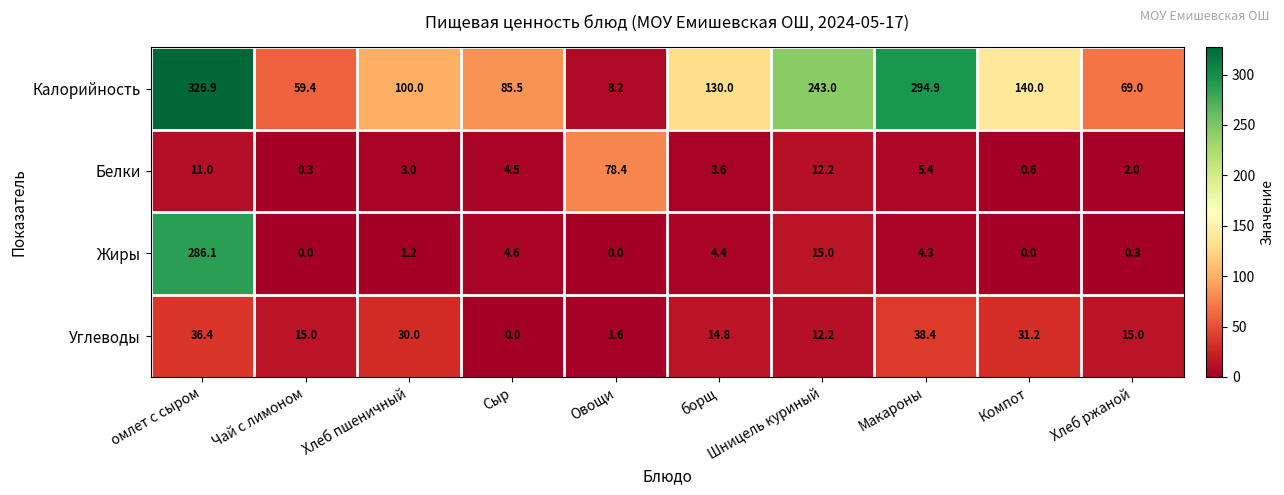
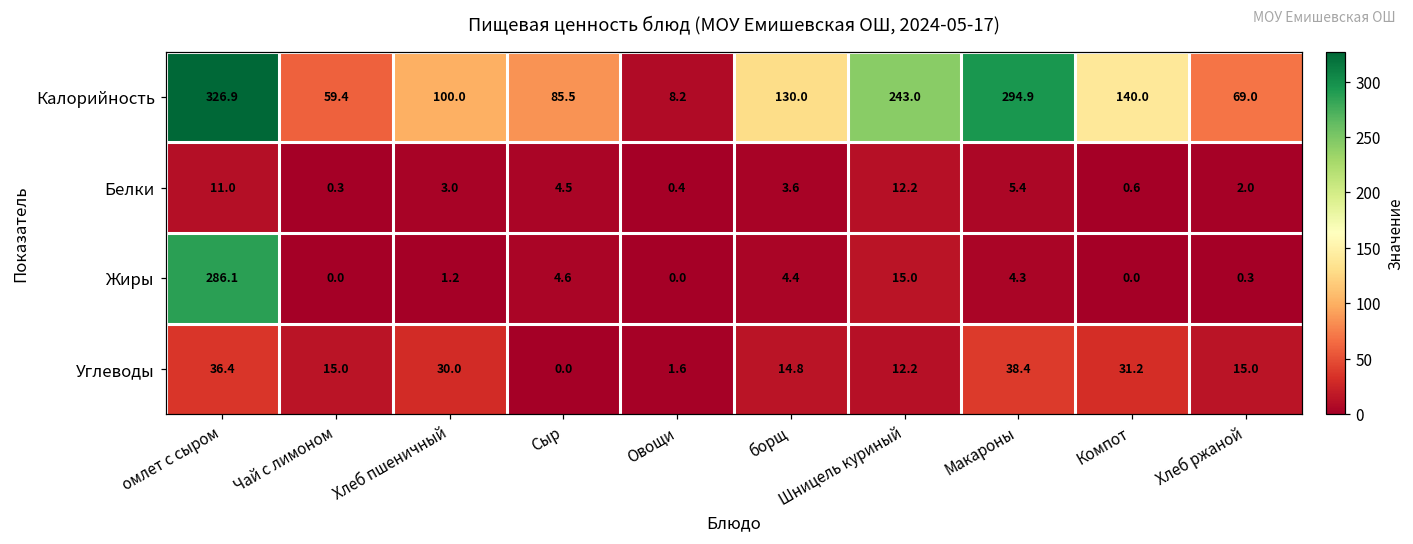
  {
    "Калорийность": {
      "омлет с сыром": 326.9,
      "Чай с лимоном": 59.4,
      "Хлеб пшеничный": 100.0,
      "Сыр": 85.5,
      "Овощи": 8.2,
      "борщ": 130.0,
      "Шницель куриный": 243.0,
      "Макароны": 294.9,
      "Компот": 140.0,
      "Хлеб ржаной": 69.0
    },
    "Белки": {
      "омлет с сыром": 11.0,
      "Чай с лимоном": 0.3,
      "Хлеб пшеничный": 3.0,
      "Сыр": 4.5,
-     "Овощи": 78.4,
+     "Овощи": 0.4,
      "борщ": 3.6,
      "Шницель куриный": 12.2,
      "Макароны": 5.4,
      "Компот": 0.6,
      "Хлеб ржаной": 2.0
    },
    "Жиры": {
      "омлет с сыром": 286.1,
      "Чай с лимоном": 0.0,
      "Хлеб пшеничный": 1.2,
      "Сыр": 4.6,
      "Овощи": 0.0,
      "борщ": 4.4,
      "Шницель куриный": 15.0,
      "Макароны": 4.3,
      "Компот": 0.0,
      "Хлеб ржаной": 0.3
    },
    "Углеводы": {
      "омлет с сыром": 36.4,
      "Чай с лимоном": 15.0,
      "Хлеб пшеничный": 30.0,
      "Сыр": 0.0,
      "Овощи": 1.6,
      "борщ": 14.8,
      "Шницель куриный": 12.2,
      "Макароны": 38.4,
      "Компот": 31.2,
      "Хлеб ржаной": 15.0
    }
  }
